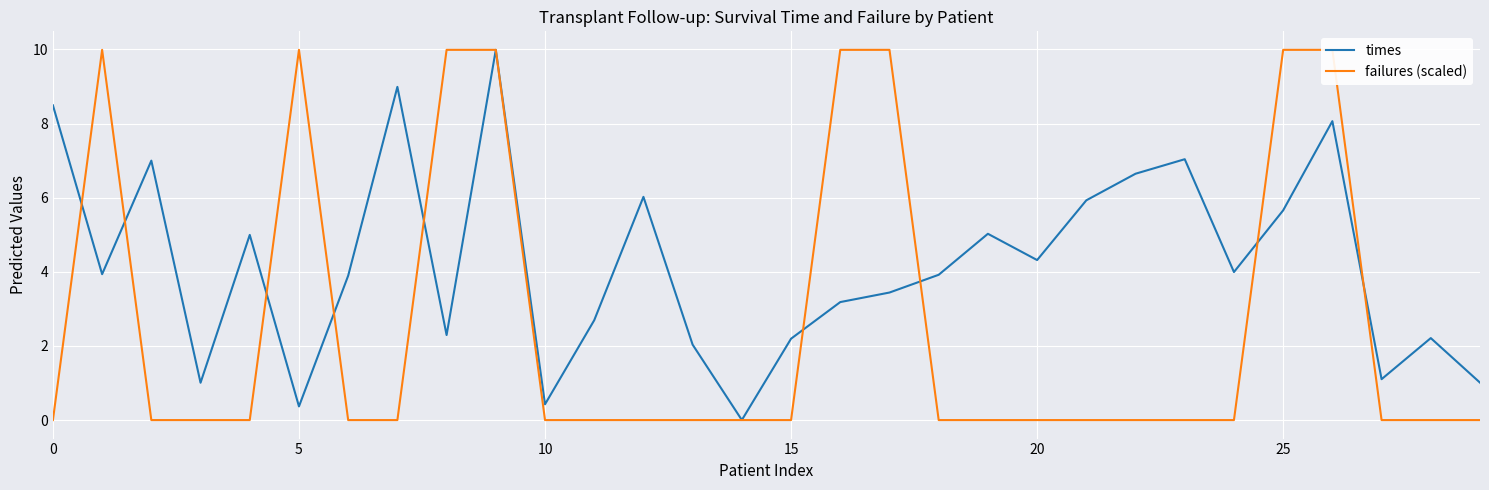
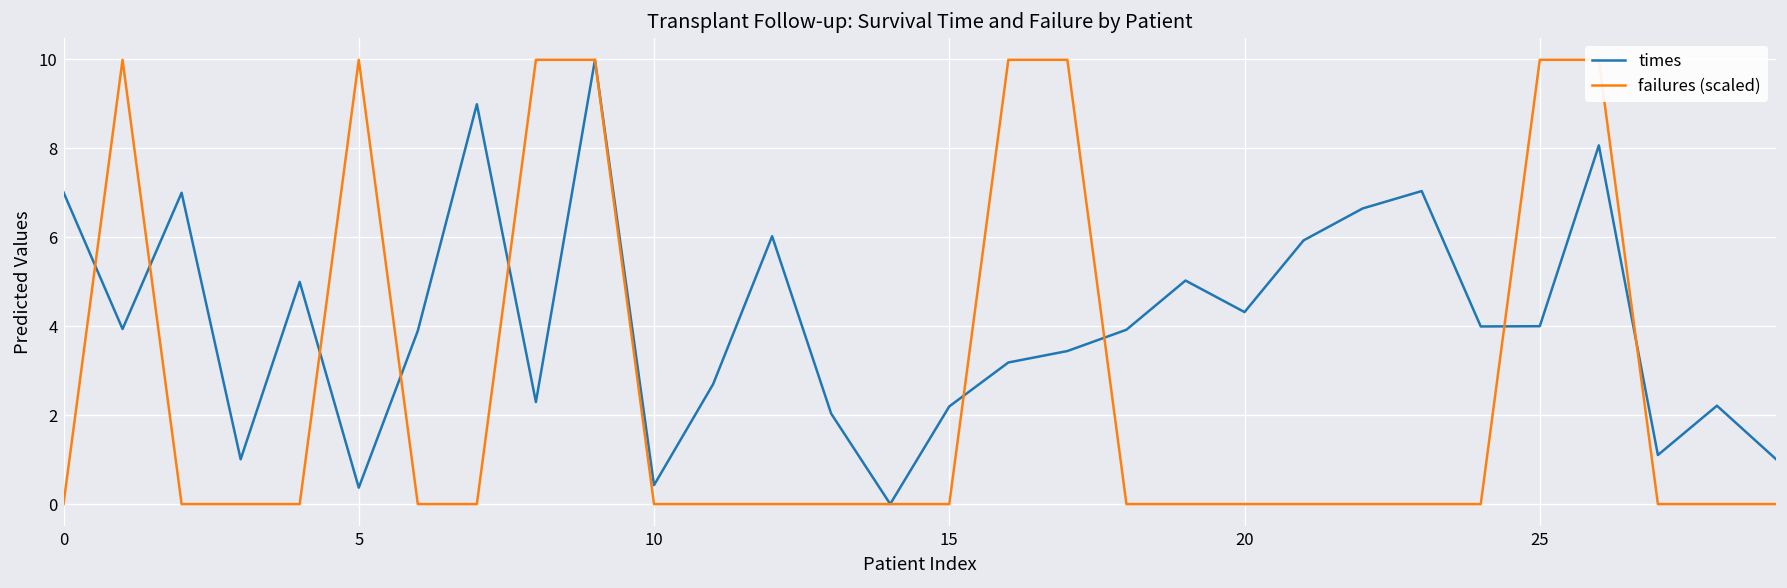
  {
    "times": {
-     "0": 8.5,
+     "0": 7.0,
      "5": 0.4,
      "10": 0.4,
      "15": 2.2,
      "20": 4.3,
-     "25": 5.7
+     "25": 4.0
    },
    "failures (scaled)": {
      "0": 0.0,
      "5": 10.0,
      "10": 0.0,
      "15": 0.0,
      "20": 0.0,
      "25": 10.0
    }
  }
